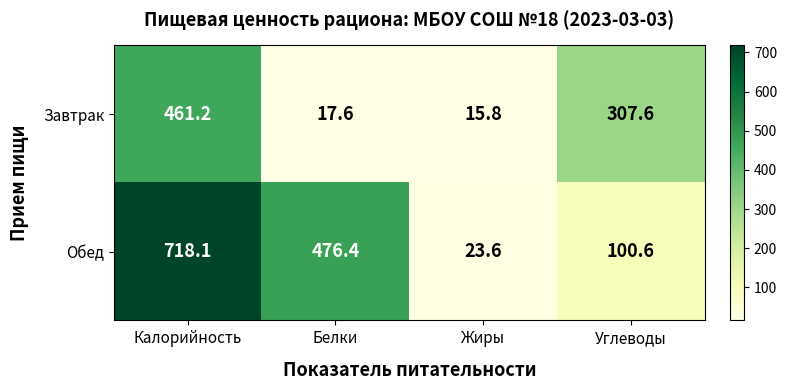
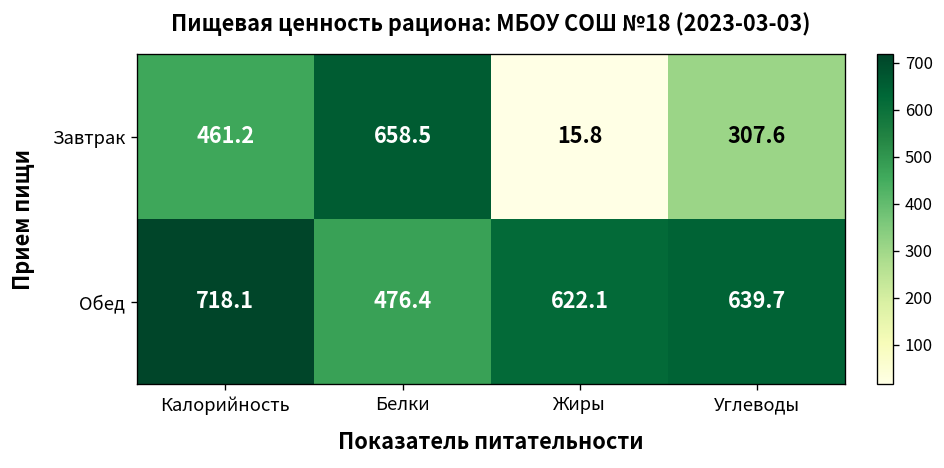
  {
    "Завтрак": {
      "Калорийность": 461.2,
-     "Белки": 17.6,
+     "Белки": 658.5,
      "Жиры": 15.8,
      "Углеводы": 307.6
    },
    "Обед": {
      "Калорийность": 718.1,
      "Белки": 476.4,
-     "Жиры": 23.6,
-     "Углеводы": 100.6
+     "Жиры": 622.1,
+     "Углеводы": 639.7
    }
  }
